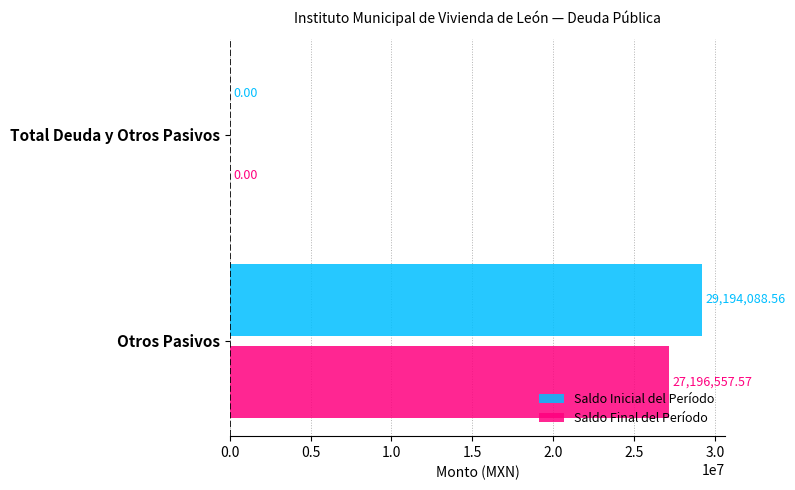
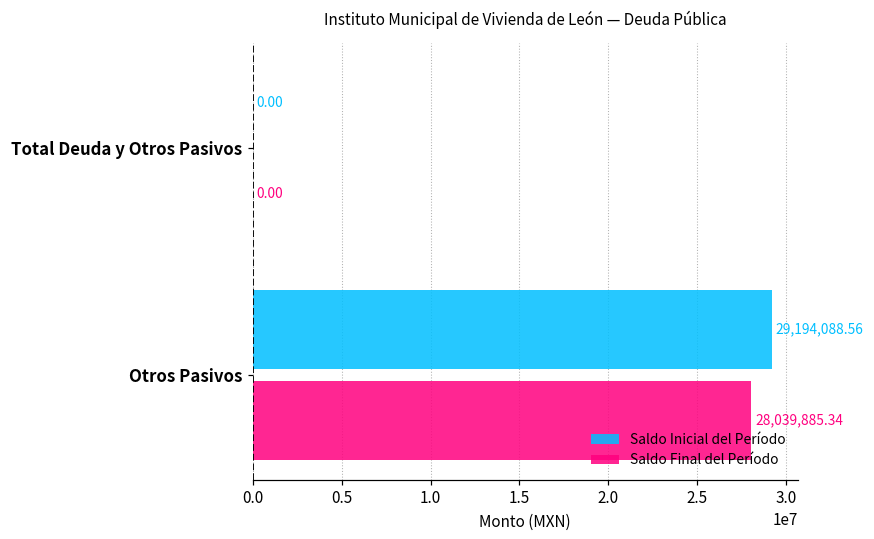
  {
    "Saldo Inicial del Período": {
      "Total Deuda y Otros Pasivos": "0.00",
      "Otros Pasivos": "29,194,088.56"
    },
    "Saldo Final del Período": {
      "Total Deuda y Otros Pasivos": "0.00",
-     "Otros Pasivos": "27,196,557.57"
+     "Otros Pasivos": "28,039,885.34"
    }
  }
